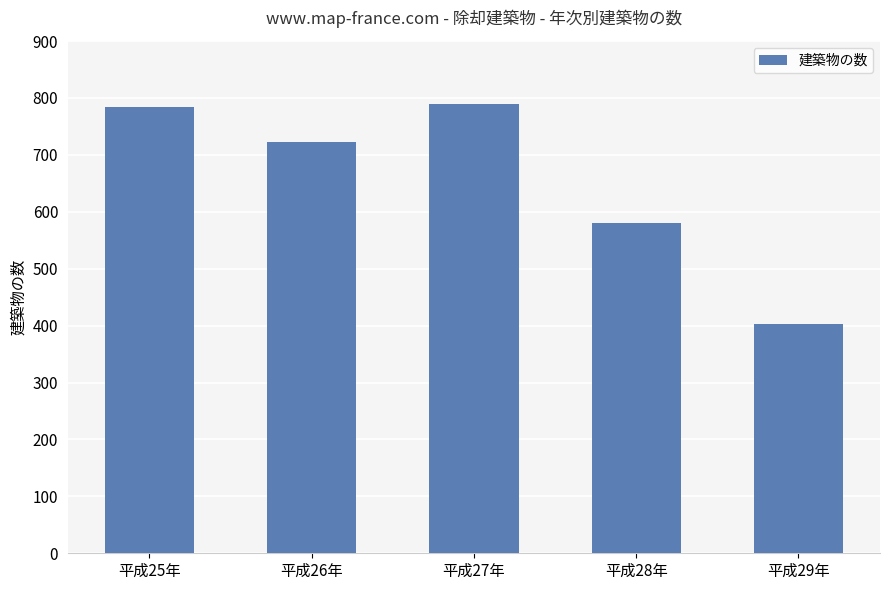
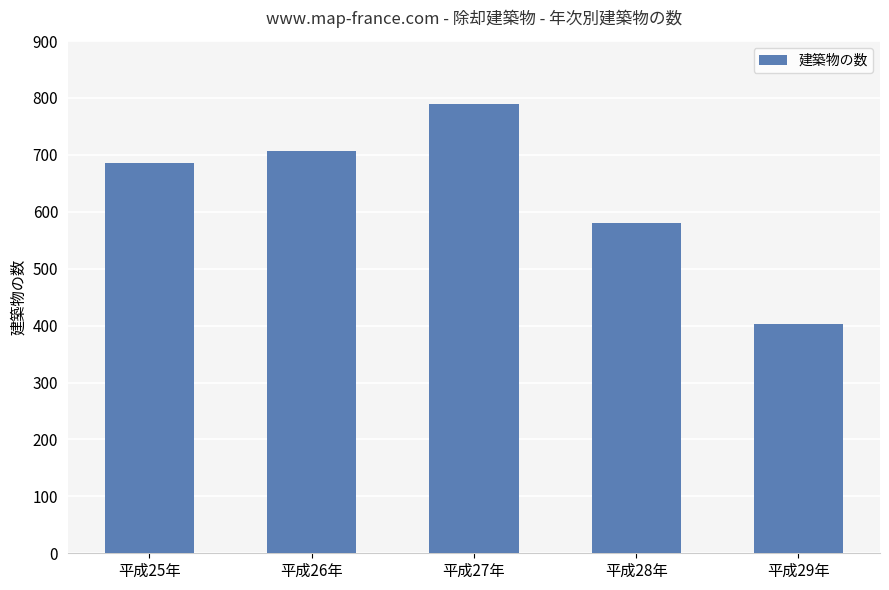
  {
-   "平成25年": 780,
-   "平成26年": 720,
+   "平成25年": 690,
+   "平成26年": 710,
    "平成27年": 790,
    "平成28年": 580,
    "平成29年": 400
  }
